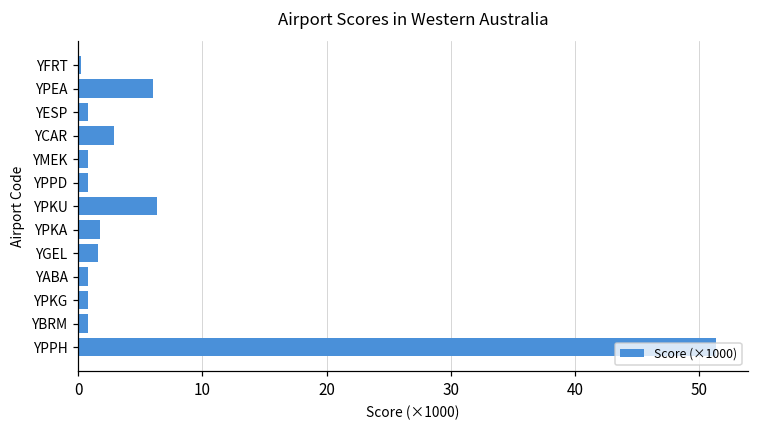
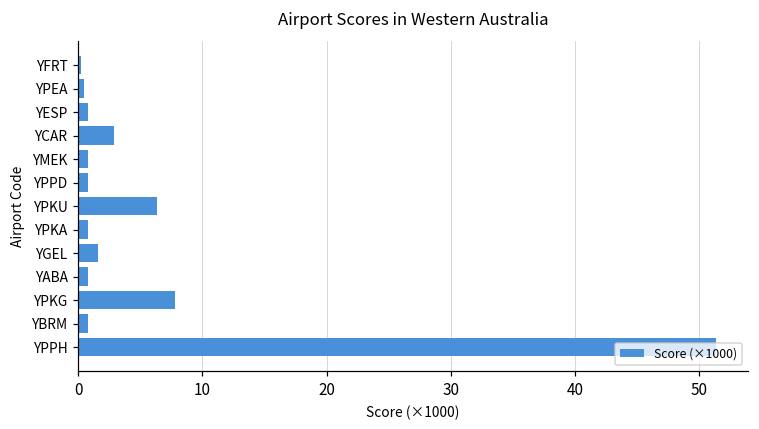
  {
    "YFRT": 0.3,
-   "YPEA": 6.0,
+   "YPEA": 0.5,
    "YESP": 0.8,
    "YCAR": 2.9,
    "YMEK": 0.8,
    "YPPD": 0.8,
    "YPKU": 6.4,
-   "YPKA": 1.8,
+   "YPKA": 0.8,
    "YGEL": 1.6,
    "YABA": 0.8,
-   "YPKG": 0.8,
+   "YPKG": 7.8,
    "YBRM": 0.8
  }
